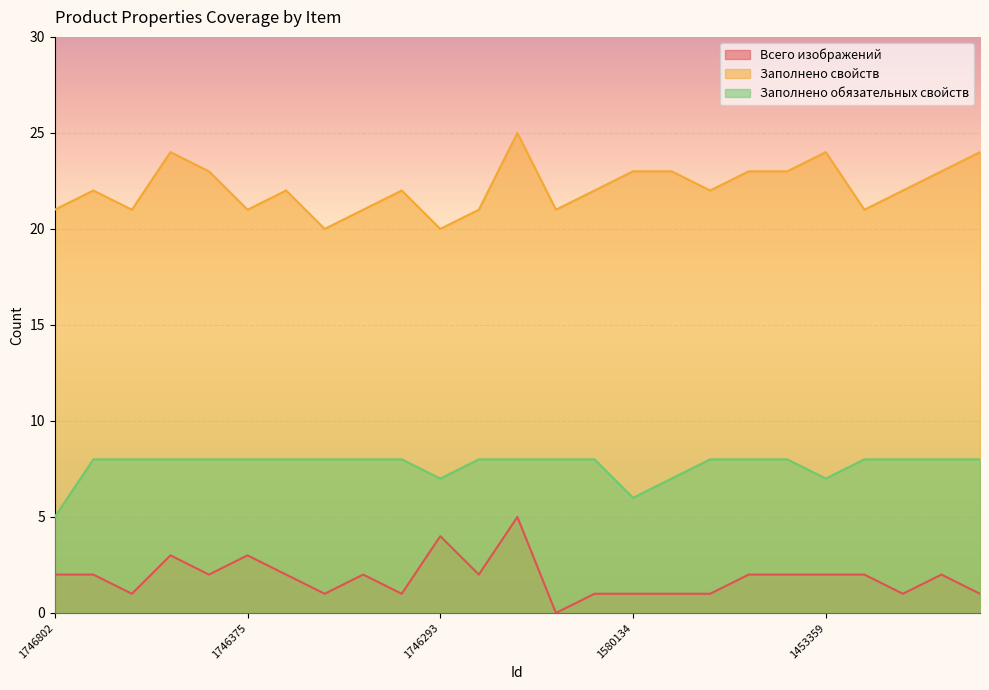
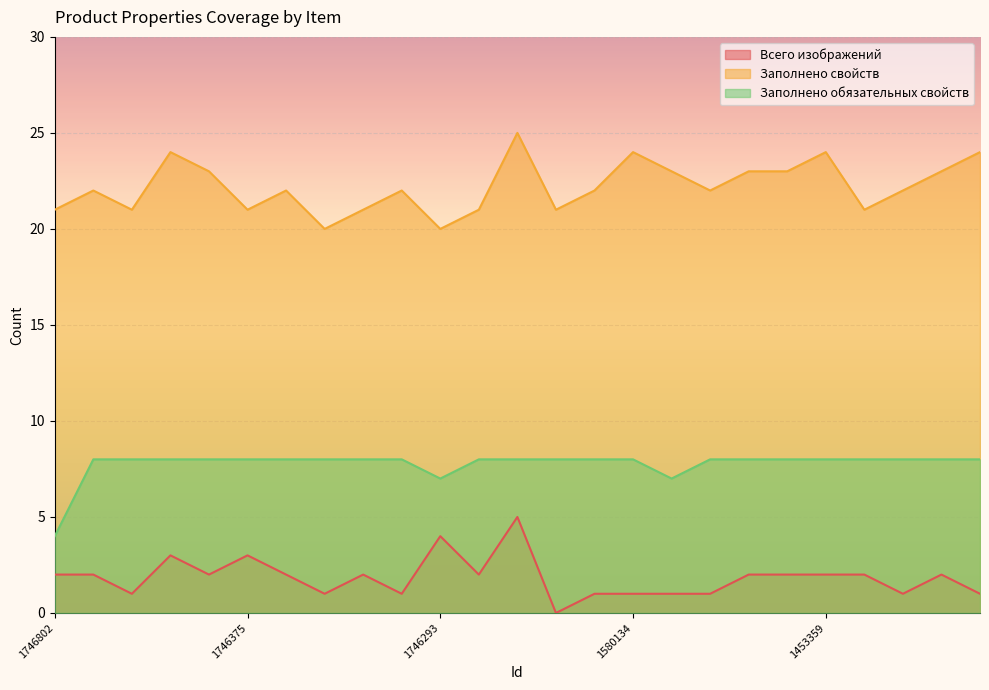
  {
    "Всего изображений": {
      "1746802": 2,
      "1746375": 3,
      "1746293": 4,
      "1580134": 1,
      "1453359": 2
    },
    "Заполнено свойств": {
      "1746802": 21,
      "1746375": 21,
      "1746293": 20,
-     "1580134": 23,
+     "1580134": 24,
      "1453359": 24
    },
    "Заполнено обязательных свойств": {
-     "1746802": 5,
+     "1746802": 4,
      "1746375": 8,
      "1746293": 7,
-     "1580134": 6,
-     "1453359": 7
+     "1580134": 8,
+     "1453359": 8
    }
  }
